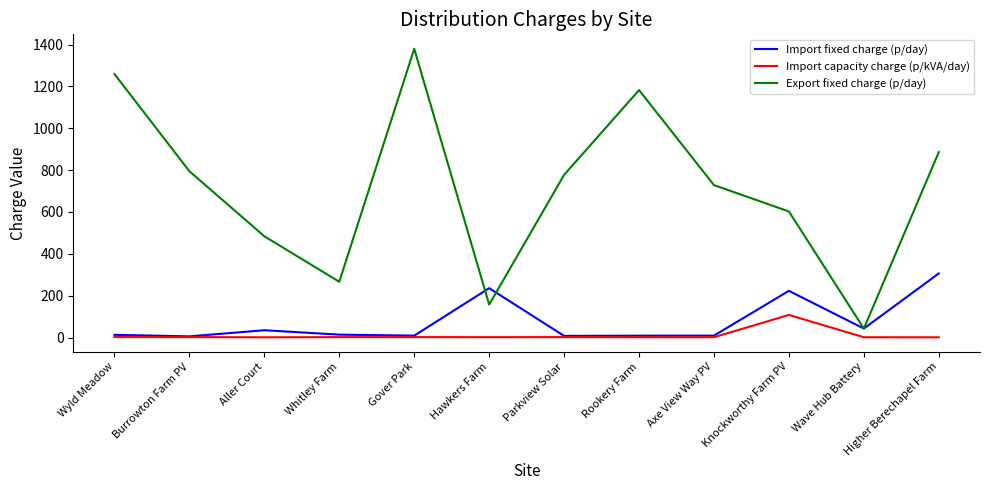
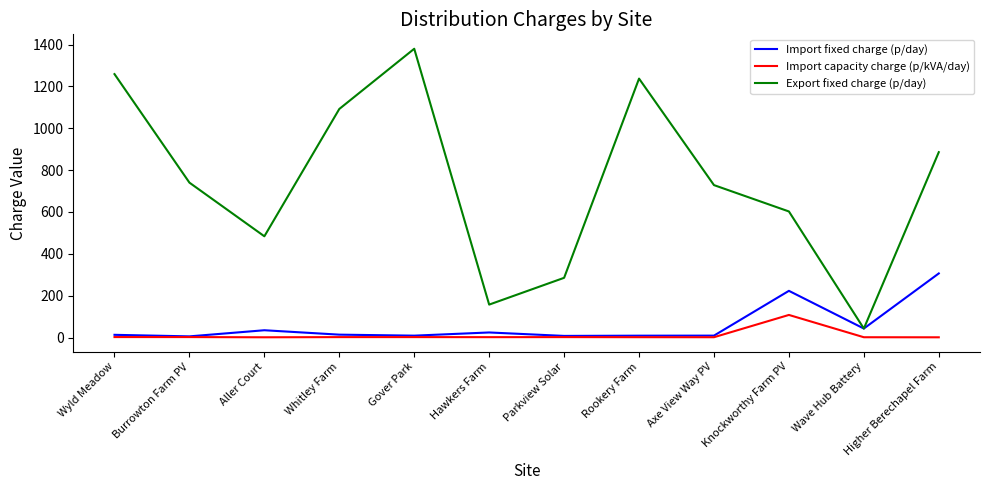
  {
    "Import fixed charge (p/day)": {
      "Aller Court": 30,
-     "Hawkers Farm": 240,
+     "Hawkers Farm": 20,
      "Knockworthy Farm PV": 220,
      "Higher Berechapel Farm": 310
    },
    "Import capacity charge (p/kVA/day)": {
      "Aller Court": 0,
      "Hawkers Farm": 0,
      "Knockworthy Farm PV": 110,
      "Wave Hub Battery": 0,
      "Higher Berechapel Farm": 0
    },
    "Export fixed charge (p/day)": {
      "Wyld Meadow": 1260,
-     "Burrowton Farm PV": 790,
+     "Burrowton Farm PV": 740,
      "Aller Court": 480,
-     "Whitley Farm": 270,
+     "Whitley Farm": 1090,
      "Gover Park": 1380,
      "Hawkers Farm": 160,
-     "Parkview Solar": 780,
-     "Rookery Farm": 1180,
+     "Parkview Solar": 290,
+     "Rookery Farm": 1240,
      "Axe View Way PV": 730,
      "Knockworthy Farm PV": 600,
      "Higher Berechapel Farm": 890
    }
  }
